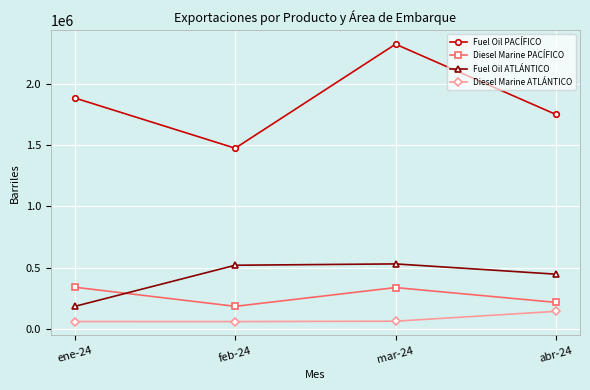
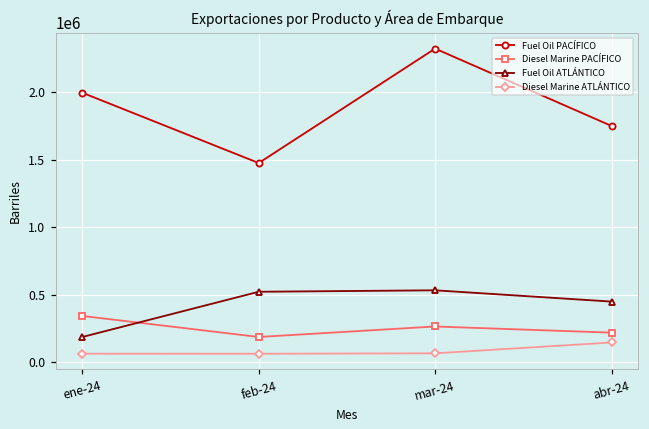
  {
    "Fuel Oil PACÍFICO": {
-     "ene-24": 1880000,
+     "ene-24": 2000000,
      "feb-24": 1480000,
      "mar-24": 2320000,
      "abr-24": 1750000
    },
    "Diesel Marine PACÍFICO": {
      "ene-24": 340000,
      "feb-24": 190000,
-     "mar-24": 340000,
+     "mar-24": 260000,
      "abr-24": 220000
    },
    "Fuel Oil ATLÁNTICO": {
      "ene-24": 190000,
      "feb-24": 520000,
      "mar-24": 530000,
      "abr-24": 450000
    },
    "Diesel Marine ATLÁNTICO": {
      "ene-24": 60000,
      "feb-24": 60000,
      "mar-24": 60000,
      "abr-24": 140000
    }
  }
